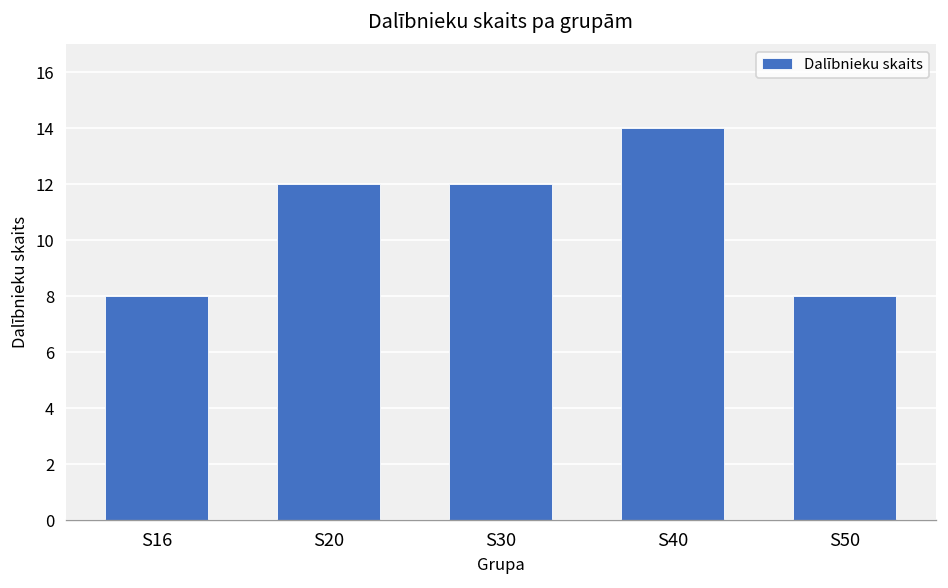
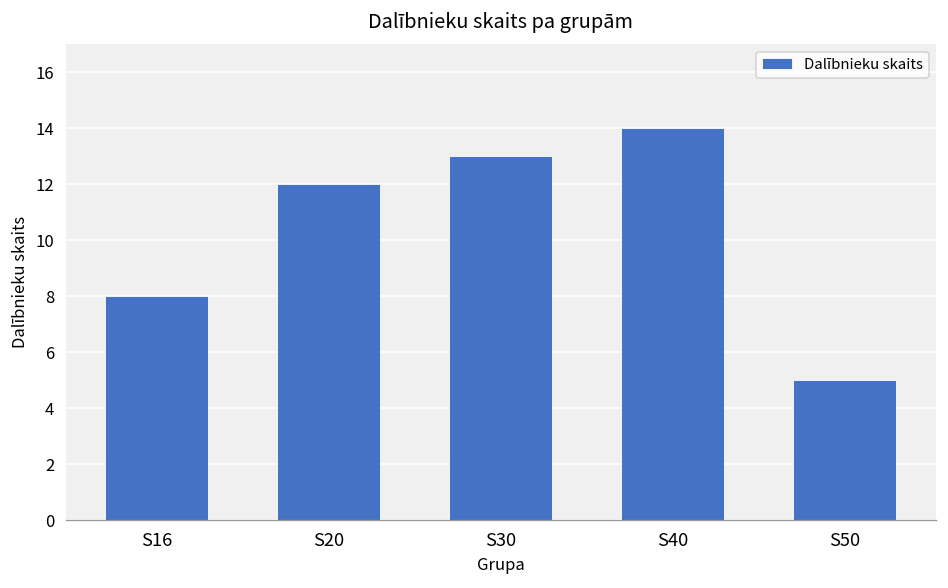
  {
    "S16": 8,
    "S20": 12,
-   "S30": 12,
+   "S30": 13,
    "S40": 14,
-   "S50": 8
+   "S50": 5
  }
